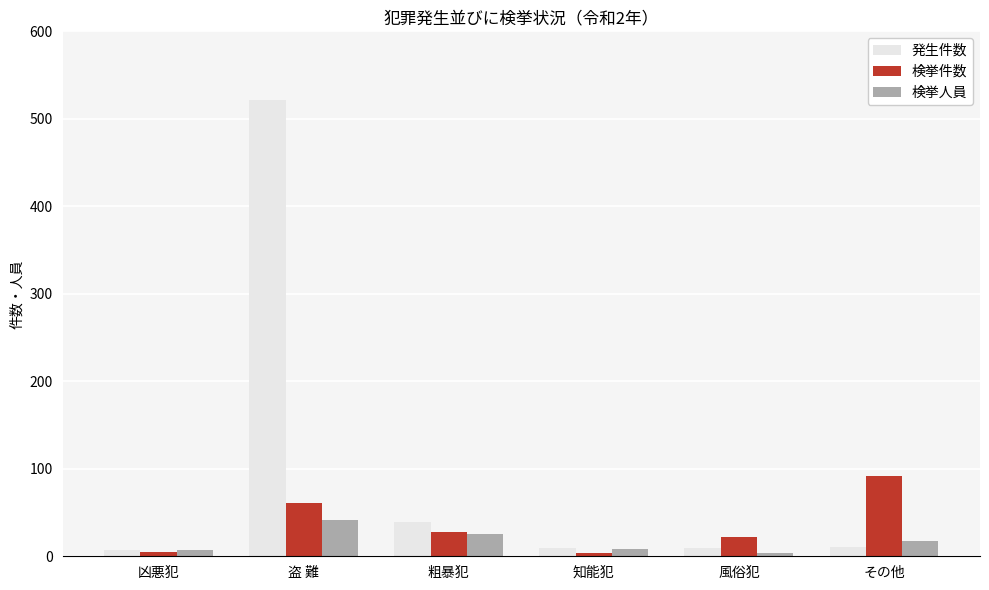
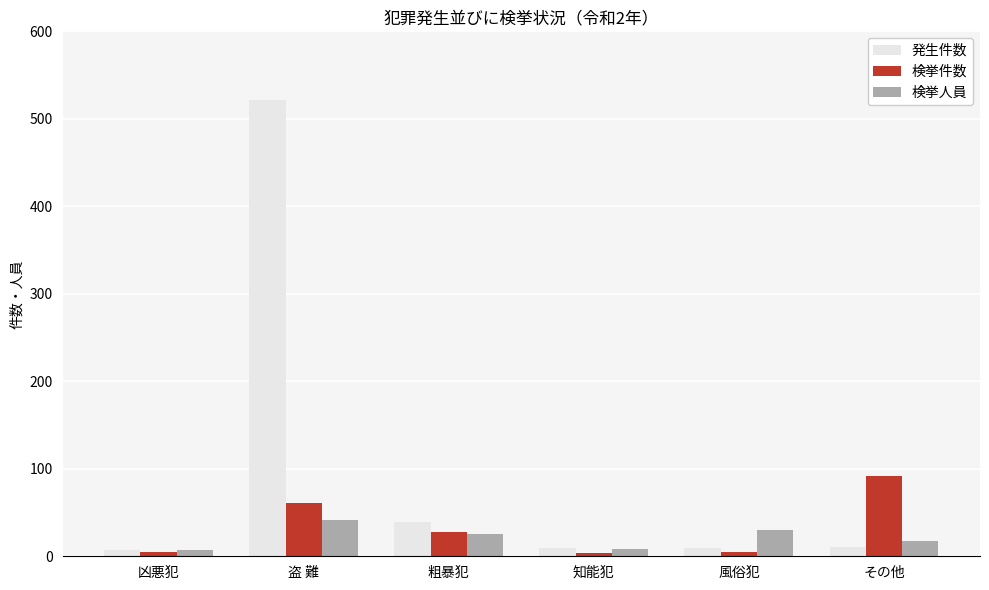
  {
    "発生件数": {
      "凶悪犯": 10,
      "盗 難": 520,
      "粗暴犯": 40,
      "知能犯": 10,
      "風俗犯": 10,
      "その他": 10
    },
    "検挙件数": {
      "凶悪犯": 10,
      "盗 難": 60,
      "粗暴犯": 30,
      "知能犯": 0,
-     "風俗犯": 20,
+     "風俗犯": 10,
      "その他": 90
    },
    "検挙人員": {
      "凶悪犯": 10,
      "盗 難": 40,
      "粗暴犯": 30,
      "知能犯": 10,
-     "風俗犯": 0,
+     "風俗犯": 30,
      "その他": 20
    }
  }
